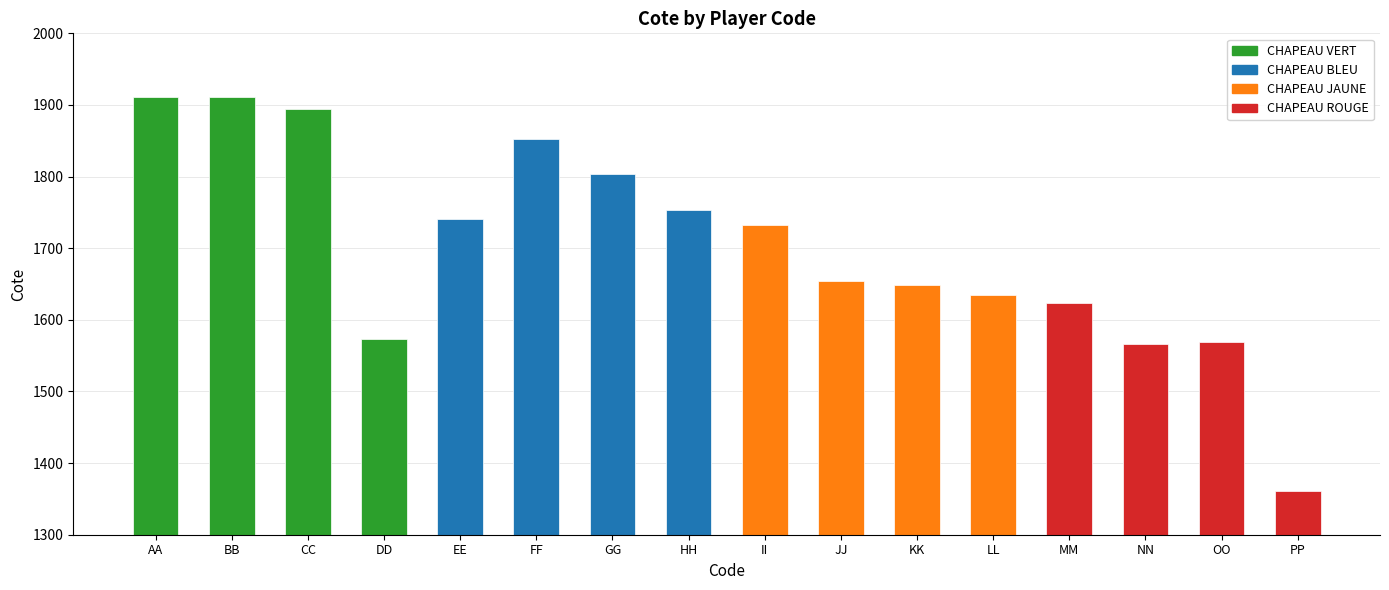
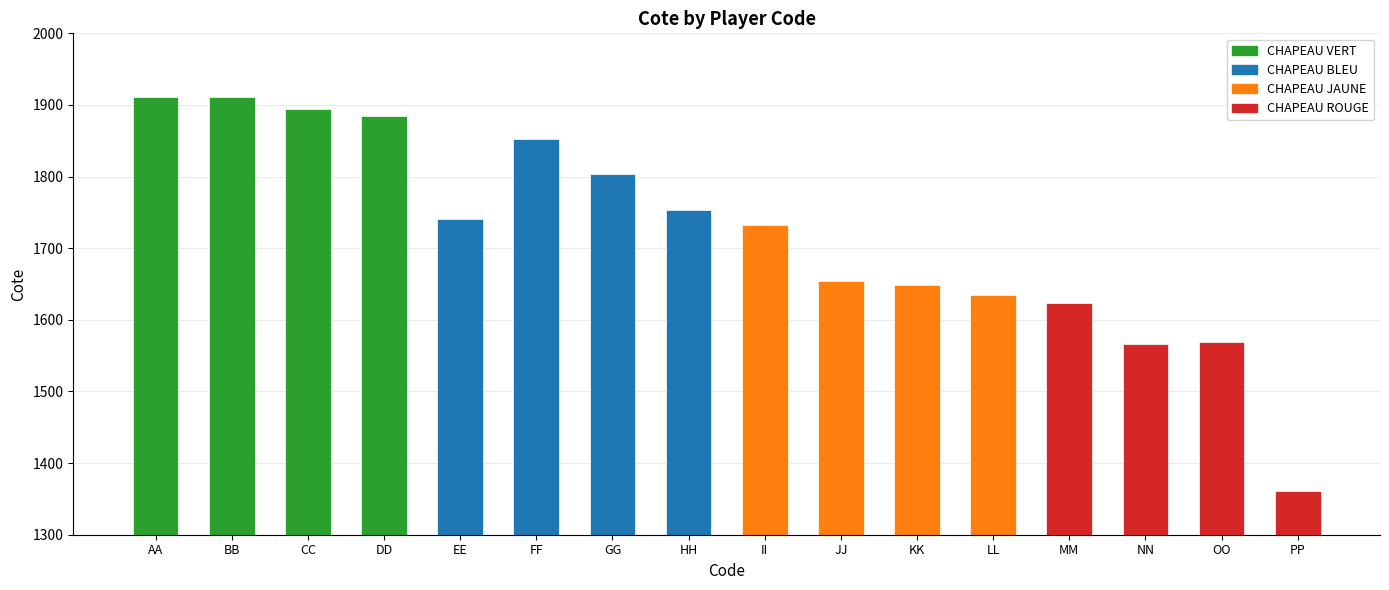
  {
    "AA": 1910,
    "BB": 1910,
    "CC": 1890,
-   "DD": 1570,
+   "DD": 1890,
    "EE": 1740,
    "FF": 1850,
    "GG": 1800,
    "HH": 1750,
    "II": 1730,
    "JJ": 1650,
    "KK": 1650,
    "LL": 1630,
    "MM": 1620,
    "NN": 1570,
    "OO": 1570,
    "PP": 1360
  }
